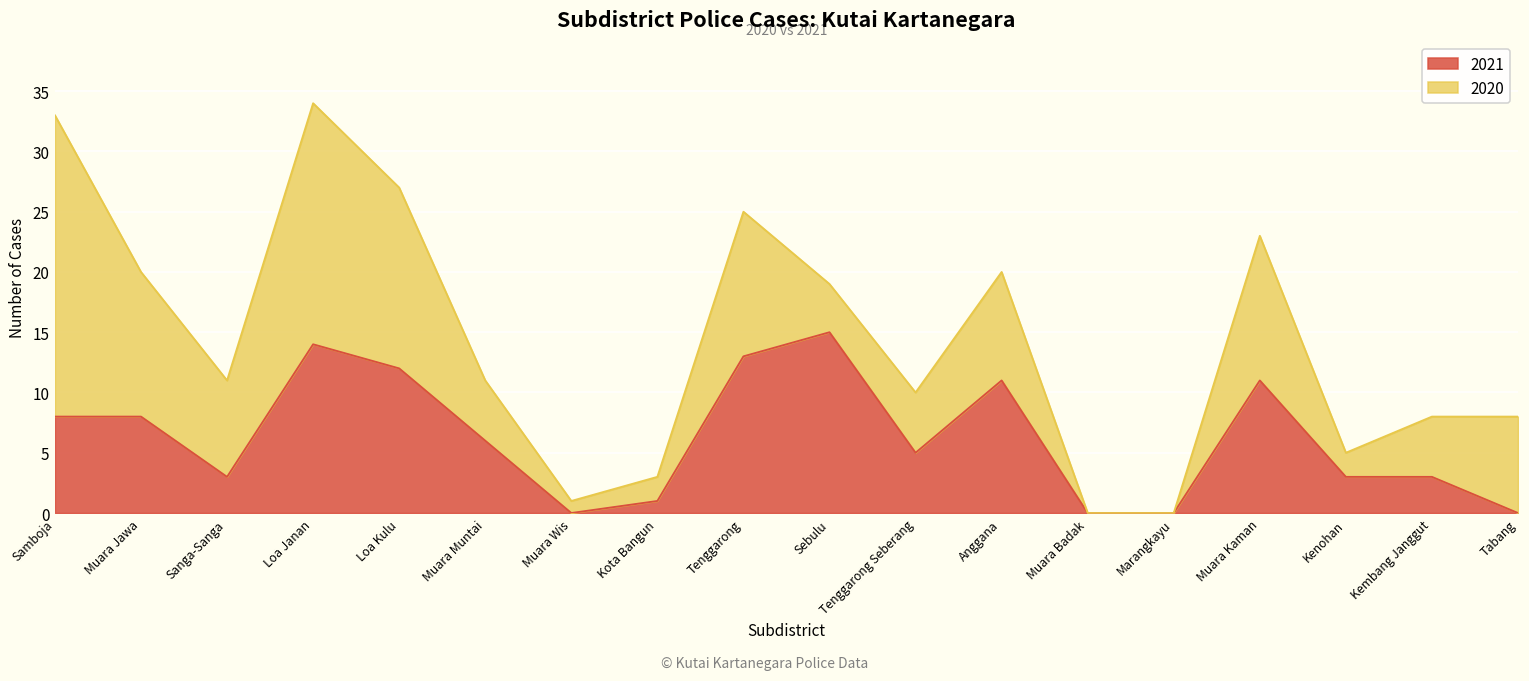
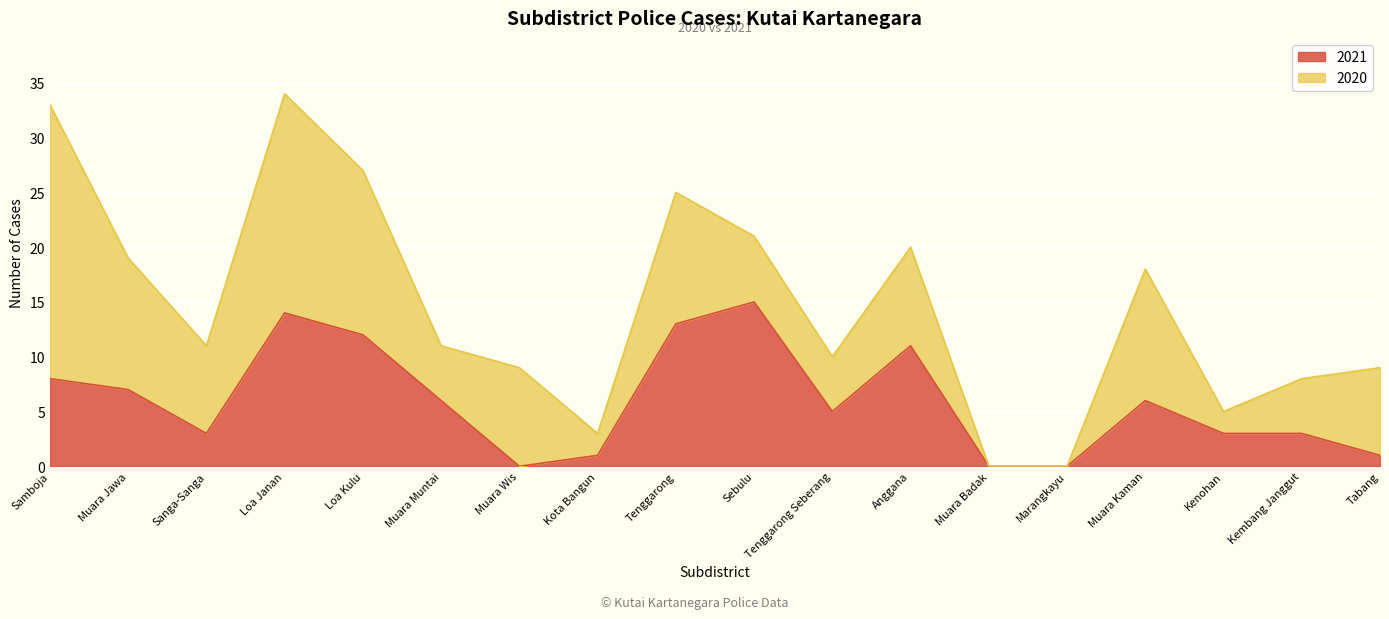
  {
    "2021": {
      "Samboja": 8,
-     "Muara Jawa": 8,
+     "Muara Jawa": 7,
      "Sanga-Sanga": 3,
      "Loa Janan": 14,
      "Loa Kulu": 12,
      "Muara Muntai": 6,
      "Muara Wis": 0,
      "Kota Bangun": 1,
      "Tenggarong": 13,
      "Sebulu": 15,
      "Tenggarong Seberang": 5,
      "Anggana": 11,
-     "Muara Kaman": 11,
+     "Muara Kaman": 6,
      "Kenohan": 3,
      "Kembang Janggut": 3,
-     "Tabang": 0
+     "Tabang": 1
    },
    "2020": {
      "Samboja": 25,
      "Muara Jawa": 12,
      "Sanga-Sanga": 8,
      "Loa Janan": 20,
      "Loa Kulu": 15,
      "Muara Muntai": 5,
-     "Muara Wis": 1,
+     "Muara Wis": 9,
      "Kota Bangun": 2,
      "Tenggarong": 12,
-     "Sebulu": 4,
+     "Sebulu": 6,
      "Tenggarong Seberang": 5,
      "Anggana": 9,
      "Muara Kaman": 12,
      "Kenohan": 2,
      "Kembang Janggut": 5,
      "Tabang": 8
    }
  }
